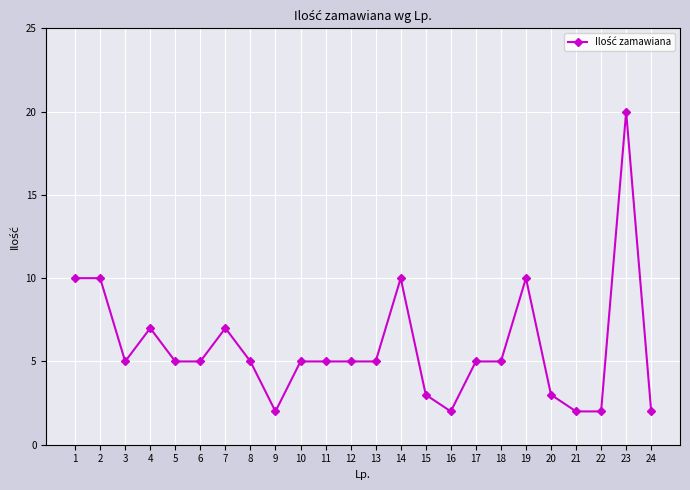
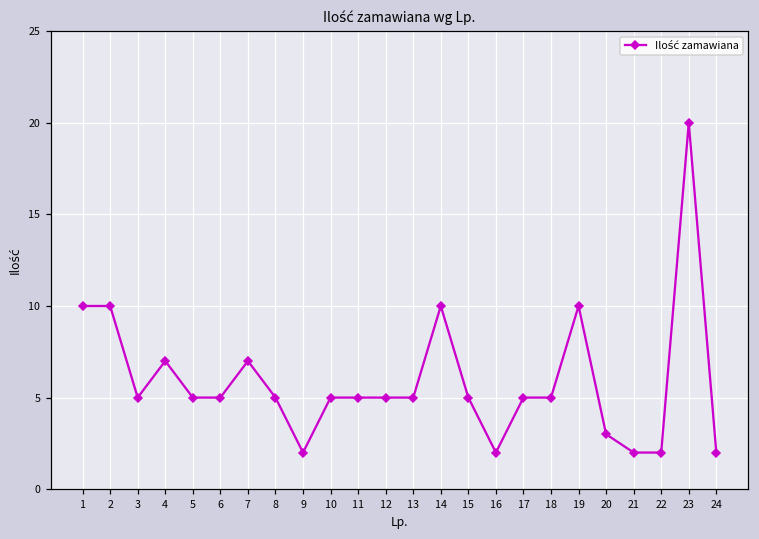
  {
    "1": 10,
    "2": 10,
    "3": 5,
    "4": 7,
    "5": 5,
    "6": 5,
    "7": 7,
    "8": 5,
    "9": 2,
    "10": 5,
    "11": 5,
    "12": 5,
    "13": 5,
    "14": 10,
-   "15": 3,
+   "15": 5,
    "16": 2,
    "17": 5,
    "18": 5,
    "19": 10,
    "20": 3,
    "21": 2,
    "22": 2,
    "23": 20,
    "24": 2
  }
